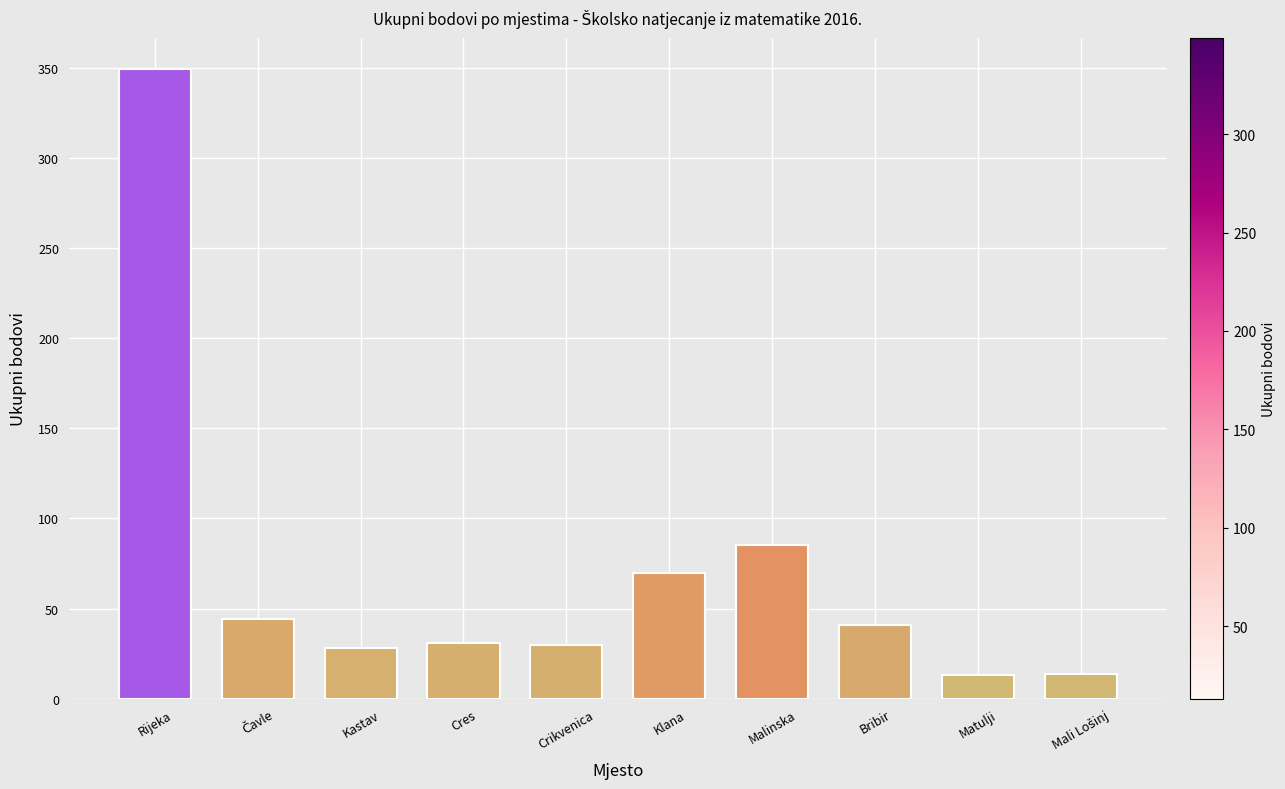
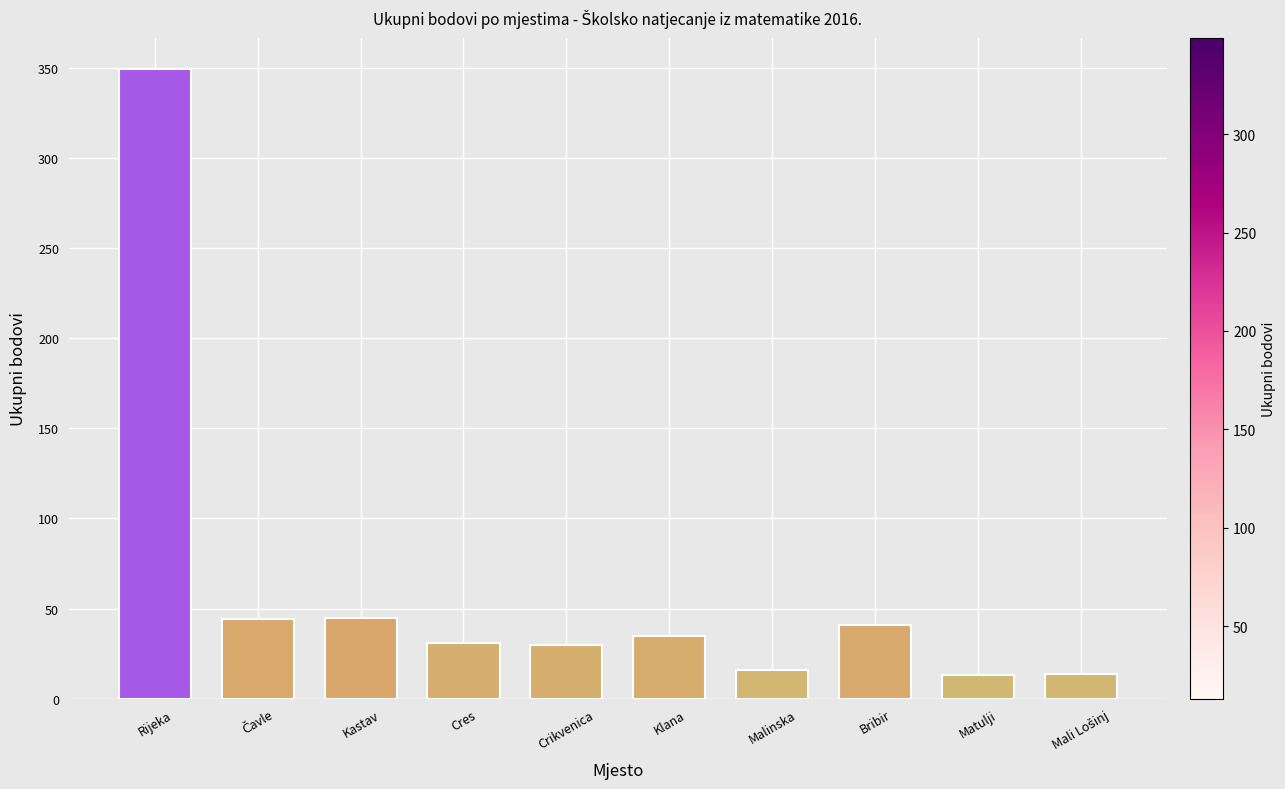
  {
    "Rijeka": 349,
    "Čavle": 44,
-   "Kastav": 28,
+   "Kastav": 45,
    "Cres": 31,
    "Crikvenica": 30,
-   "Klana": 70,
-   "Malinska": 85,
+   "Klana": 35,
+   "Malinska": 16,
    "Bribir": 41,
    "Matulji": 13,
    "Mali Lošinj": 14
  }
